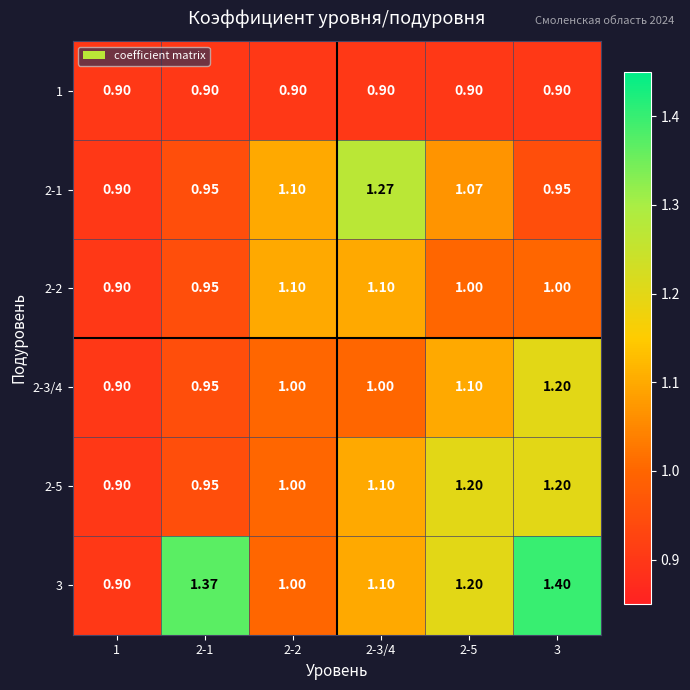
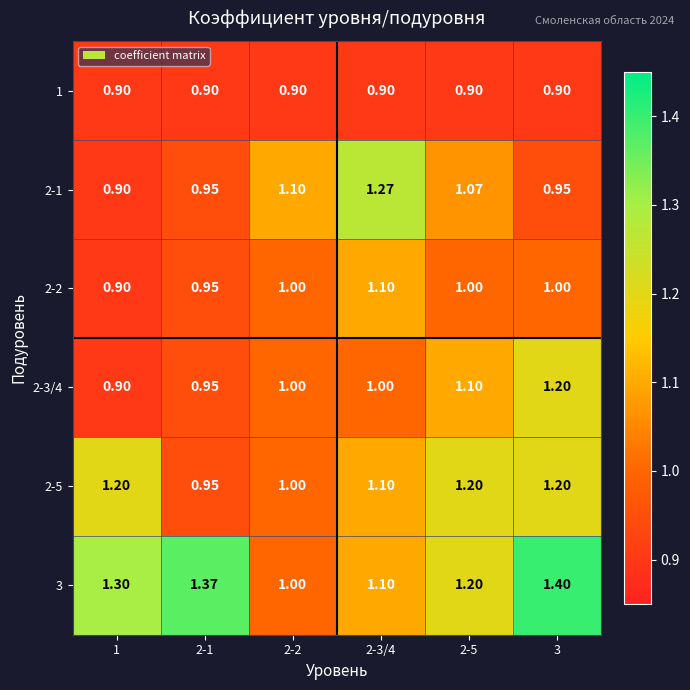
  {
    "1": {
      "1": 0.90,
      "2-1": 0.90,
      "2-2": 0.90,
      "2-3/4": 0.90,
      "2-5": 0.90,
      "3": 0.90
    },
    "2-1": {
      "1": 0.90,
      "2-1": 0.95,
      "2-2": 1.10,
      "2-3/4": 1.27,
      "2-5": 1.07,
      "3": 0.95
    },
    "2-2": {
      "1": 0.90,
      "2-1": 0.95,
-     "2-2": 1.10,
+     "2-2": 1.00,
      "2-3/4": 1.10,
      "2-5": 1.00,
      "3": 1.00
    },
    "2-3/4": {
      "1": 0.90,
      "2-1": 0.95,
      "2-2": 1.00,
      "2-3/4": 1.00,
      "2-5": 1.10,
      "3": 1.20
    },
    "2-5": {
-     "1": 0.90,
+     "1": 1.20,
      "2-1": 0.95,
      "2-2": 1.00,
      "2-3/4": 1.10,
      "2-5": 1.20,
      "3": 1.20
    },
    "3": {
-     "1": 0.90,
+     "1": 1.30,
      "2-1": 1.37,
      "2-2": 1.00,
      "2-3/4": 1.10,
      "2-5": 1.20,
      "3": 1.40
    }
  }
